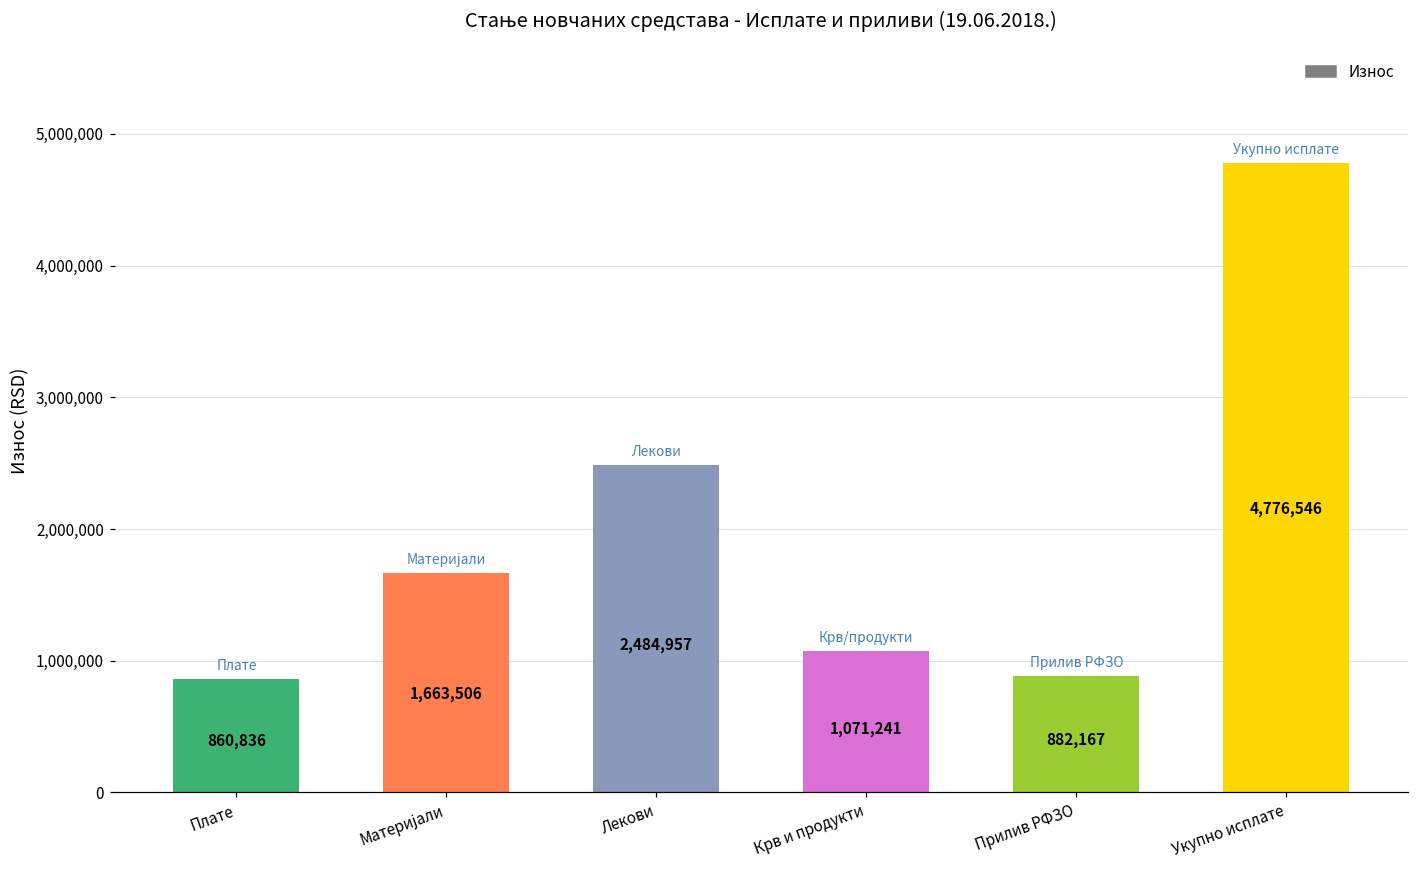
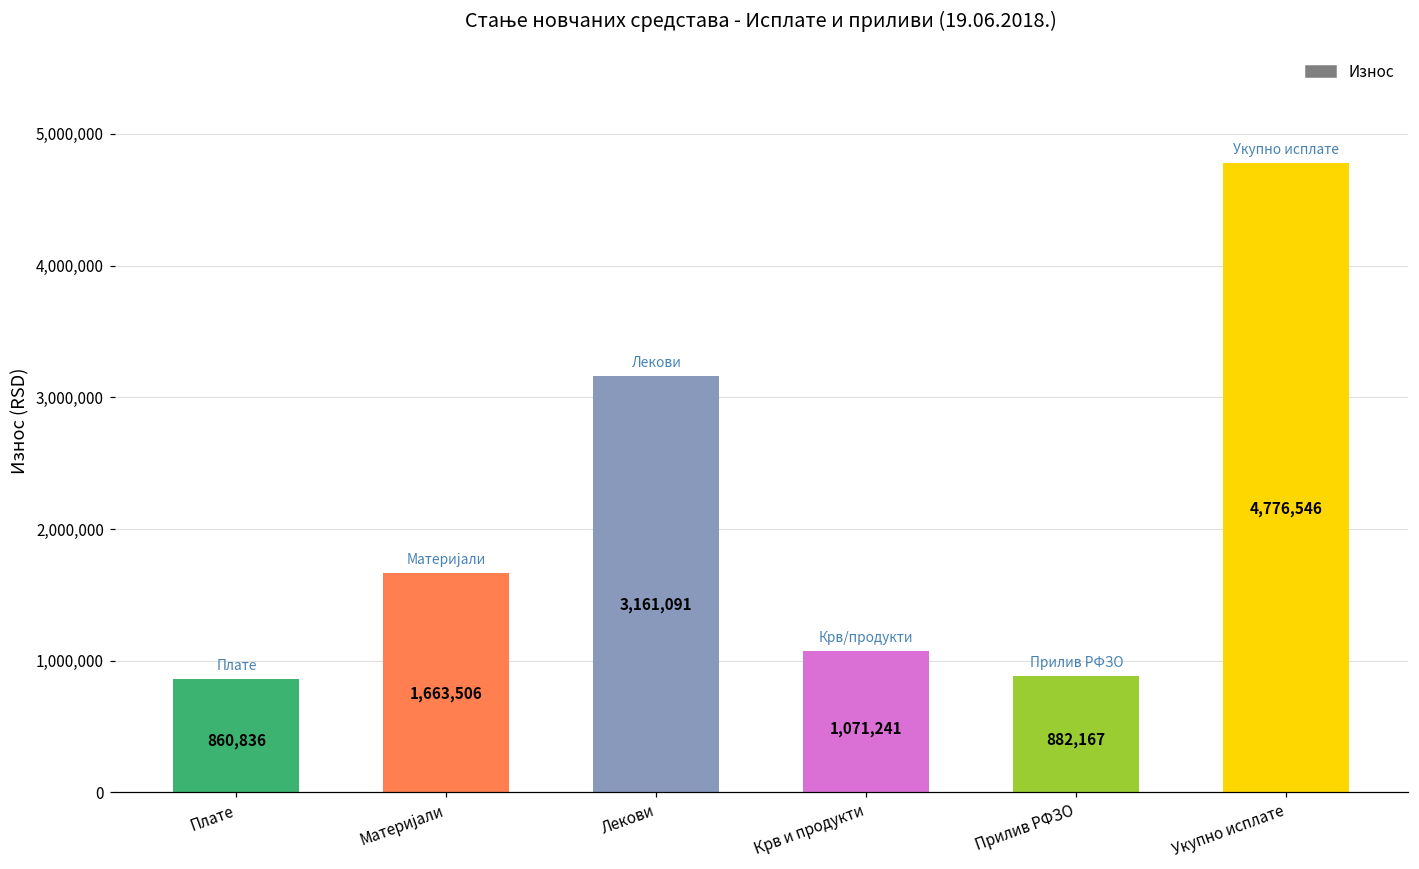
  {
    "Плате": "860,836",
    "Материјали": "1,663,506",
-   "Лекови": "2,484,957",
+   "Лекови": "3,161,091",
    "Крв и продукти": "1,071,241",
    "Прилив РФЗО": "882,167",
    "Укупно исплате": "4,776,546"
  }
